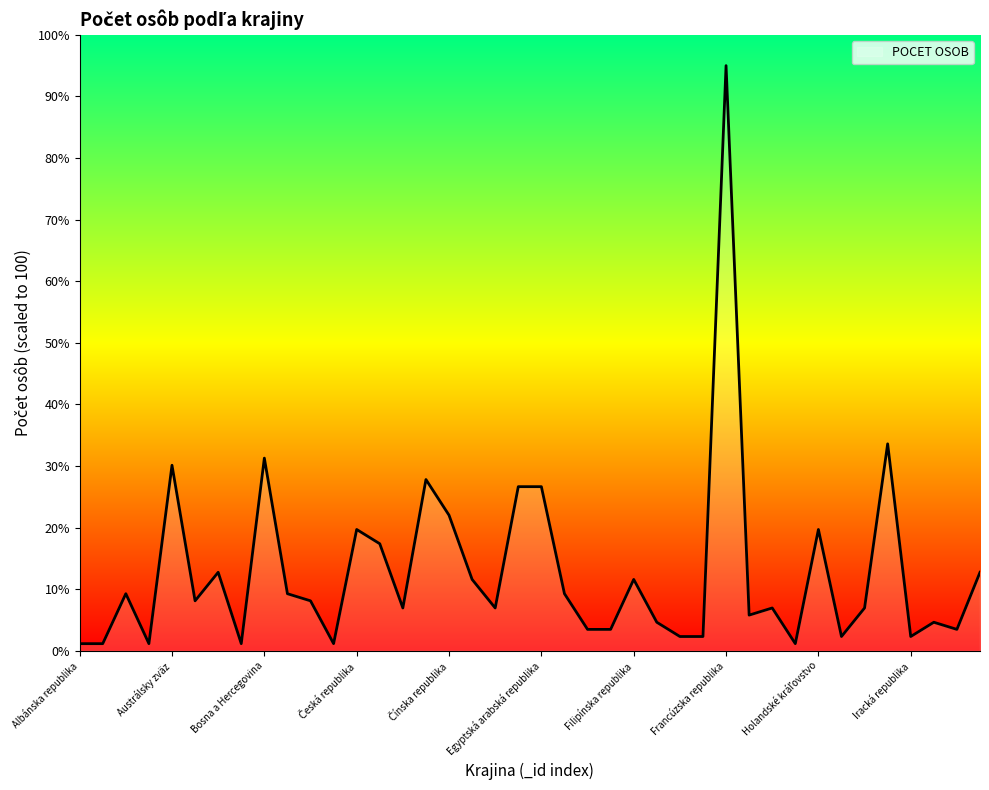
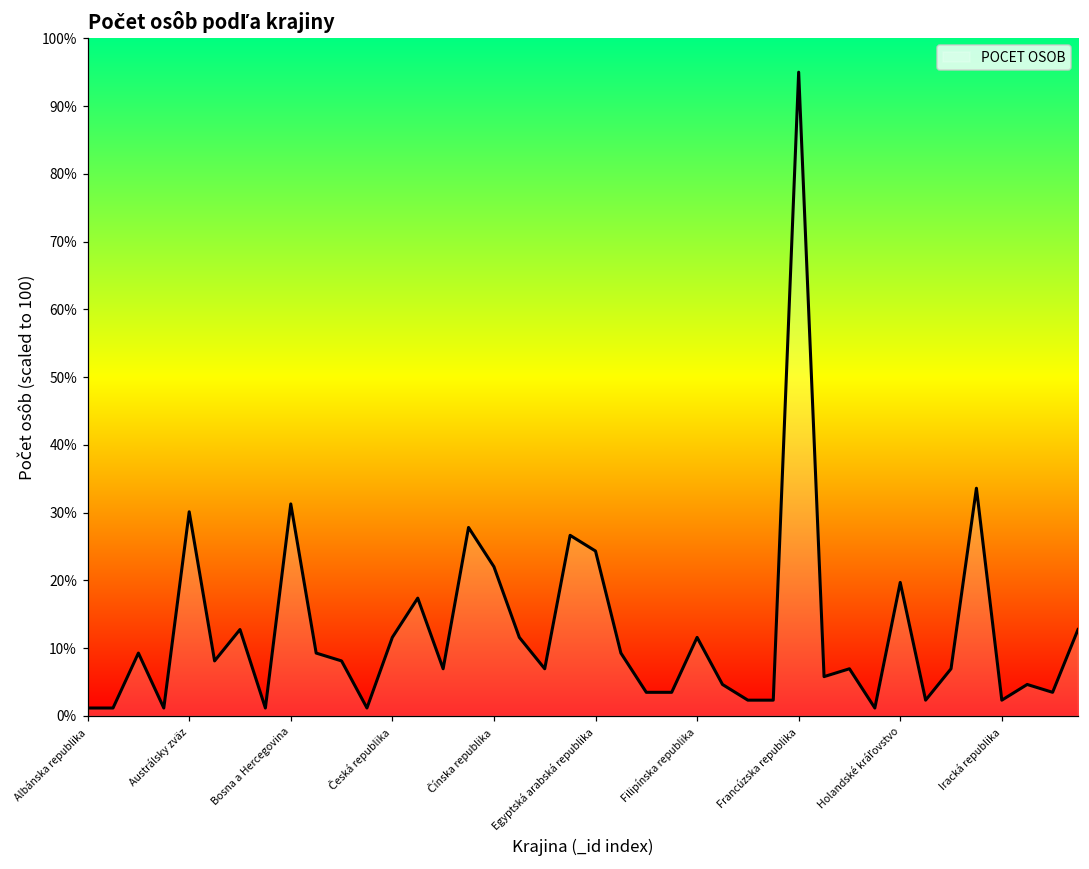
  {
    "Albánska republika": "1%",
    "Austrálsky zväz": "30%",
    "Bosna a Hercegovina": "31%",
-   "Česká republika": "20%",
+   "Česká republika": "12%",
    "Čínska republika": "22%",
-   "Egyptská arabská republika": "27%",
+   "Egyptská arabská republika": "24%",
    "Filipínska republika": "12%",
    "Francúzska republika": "95%",
    "Holandské kráľovstvo": "20%",
    "Iracká republika": "2%"
  }
